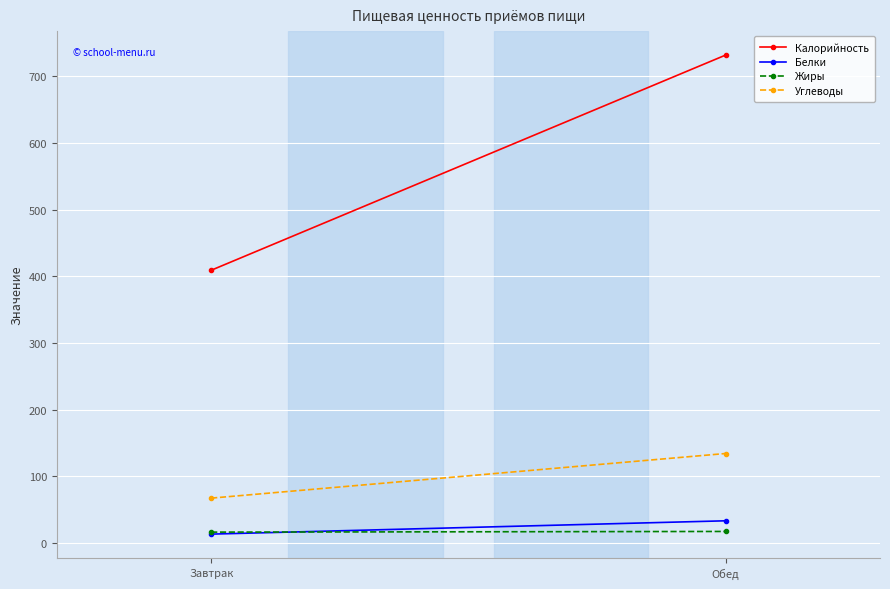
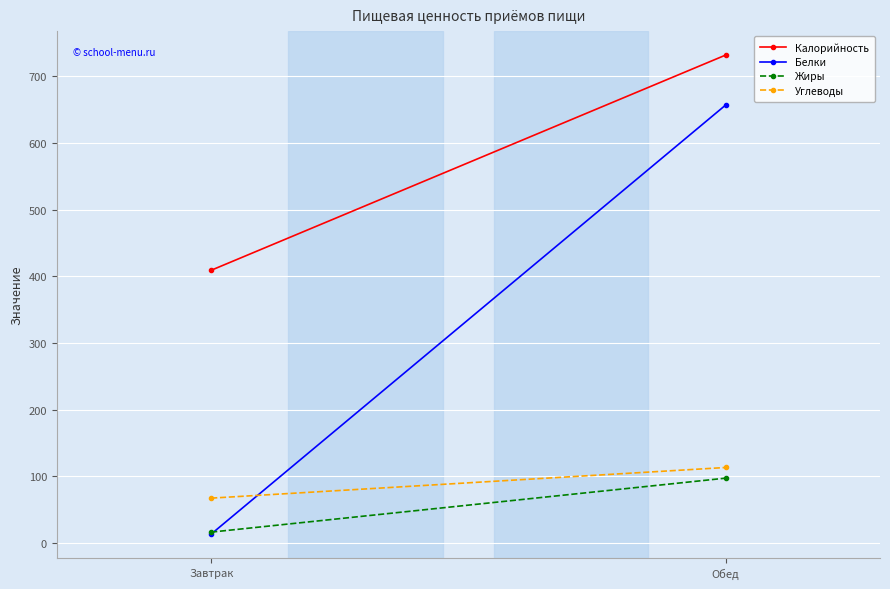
  {
    "Калорийность": {
      "Завтрак": 410,
      "Обед": 730
    },
    "Белки": {
-     "Обед": 30
+     "Обед": 660
    },
    "Жиры": {
-     "Обед": 20
+     "Обед": 100
    },
    "Углеводы": {
      "Завтрак": 70,
-     "Обед": 130
+     "Обед": 110
    }
  }
